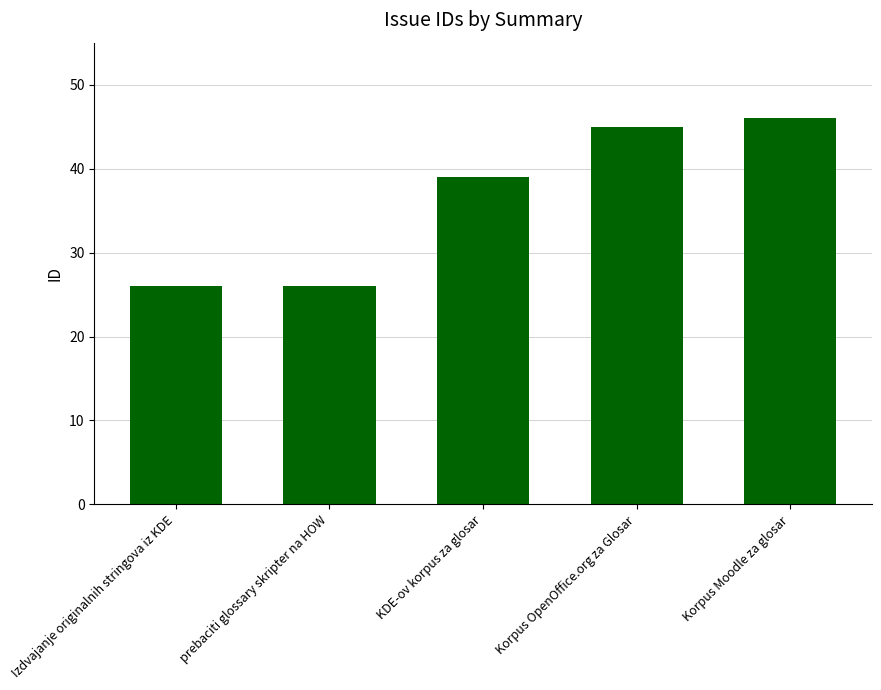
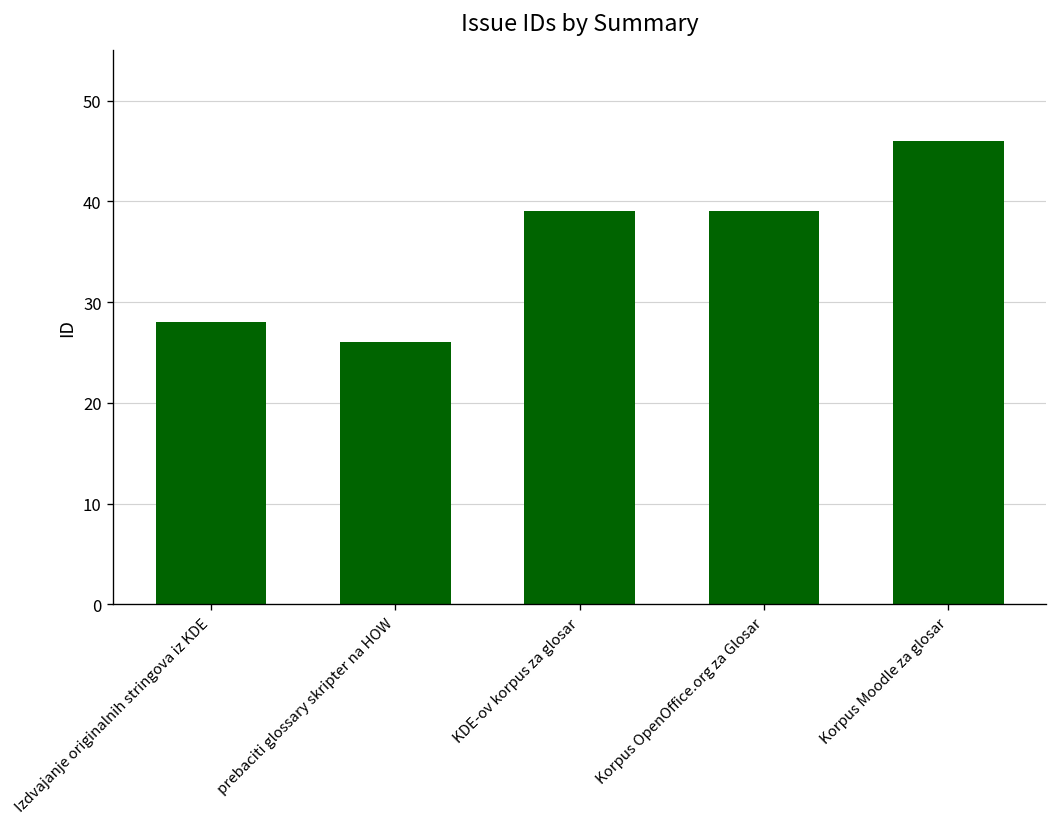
  {
-   "Izdvajanje originalnih stringova iz KDE": 26,
+   "Izdvajanje originalnih stringova iz KDE": 28,
    "prebaciti glossary skripter na HOW": 26,
    "KDE-ov korpus za glosar": 39,
-   "Korpus OpenOffice.org za Glosar": 45,
+   "Korpus OpenOffice.org za Glosar": 39,
    "Korpus Moodle za glosar": 46
  }
